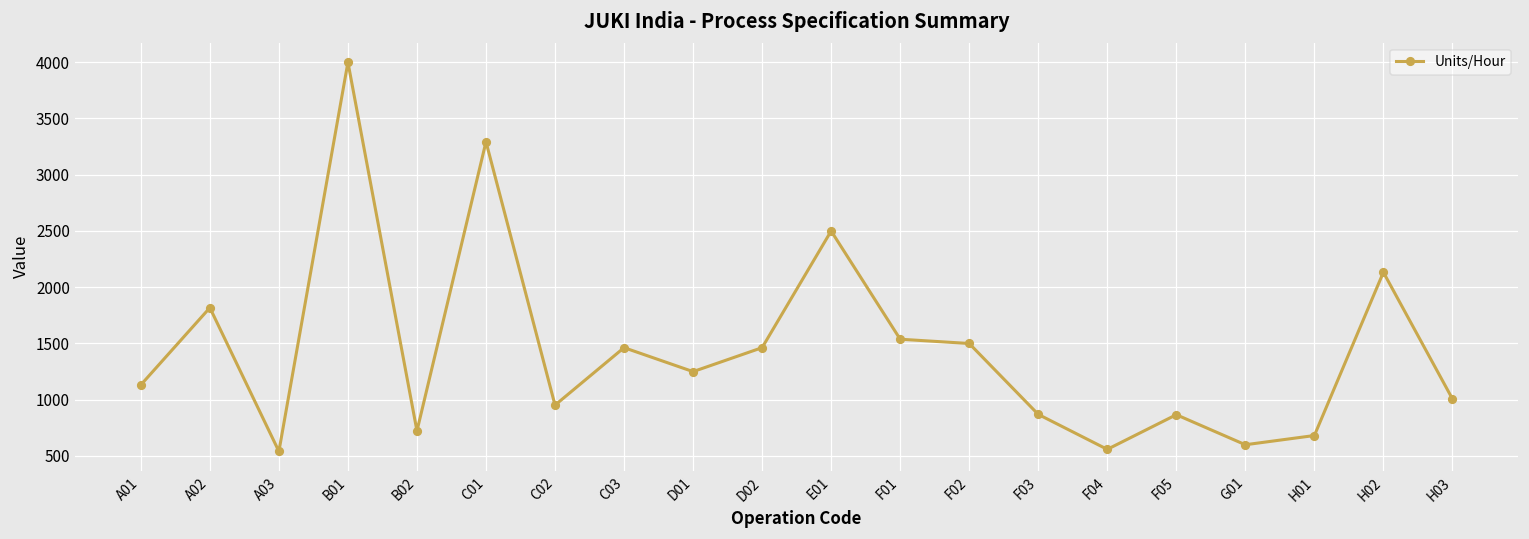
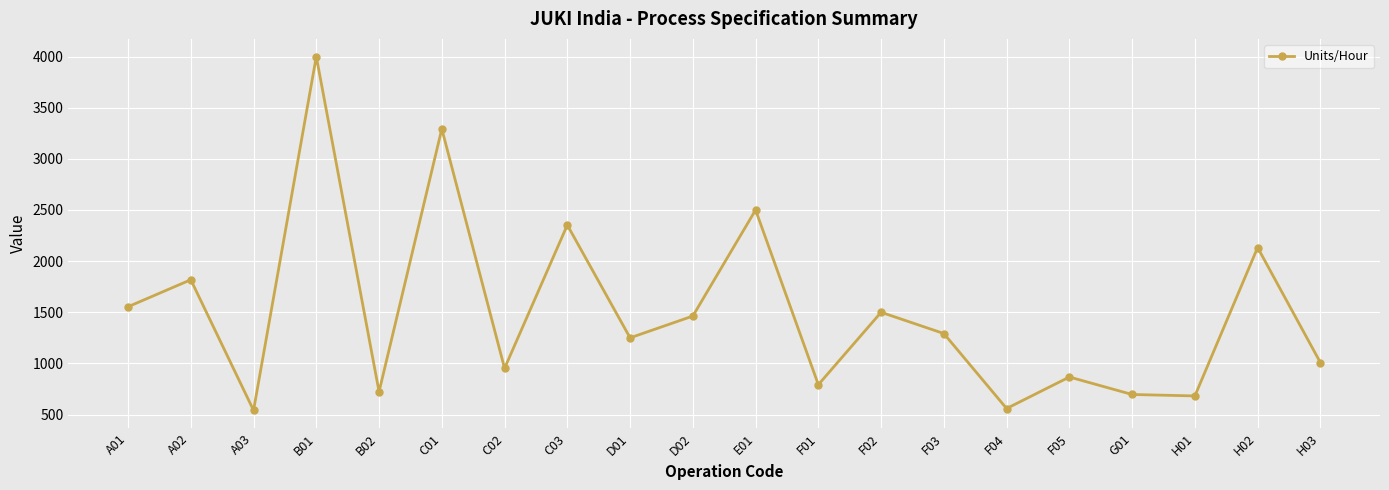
  {
-   "A01": 1130,
+   "A01": 1550,
    "A02": 1820,
    "A03": 540,
    "B01": 4000,
    "B02": 720,
    "C01": 3290,
    "C02": 950,
-   "C03": 1460,
+   "C03": 2350,
    "D01": 1250,
    "D02": 1460,
    "E01": 2500,
-   "F01": 1540,
+   "F01": 790,
    "F02": 1500,
-   "F03": 870,
+   "F03": 1290,
    "F04": 560,
    "F05": 870,
-   "G01": 600,
+   "G01": 700,
    "H01": 680,
    "H02": 2130,
    "H03": 1010
  }
